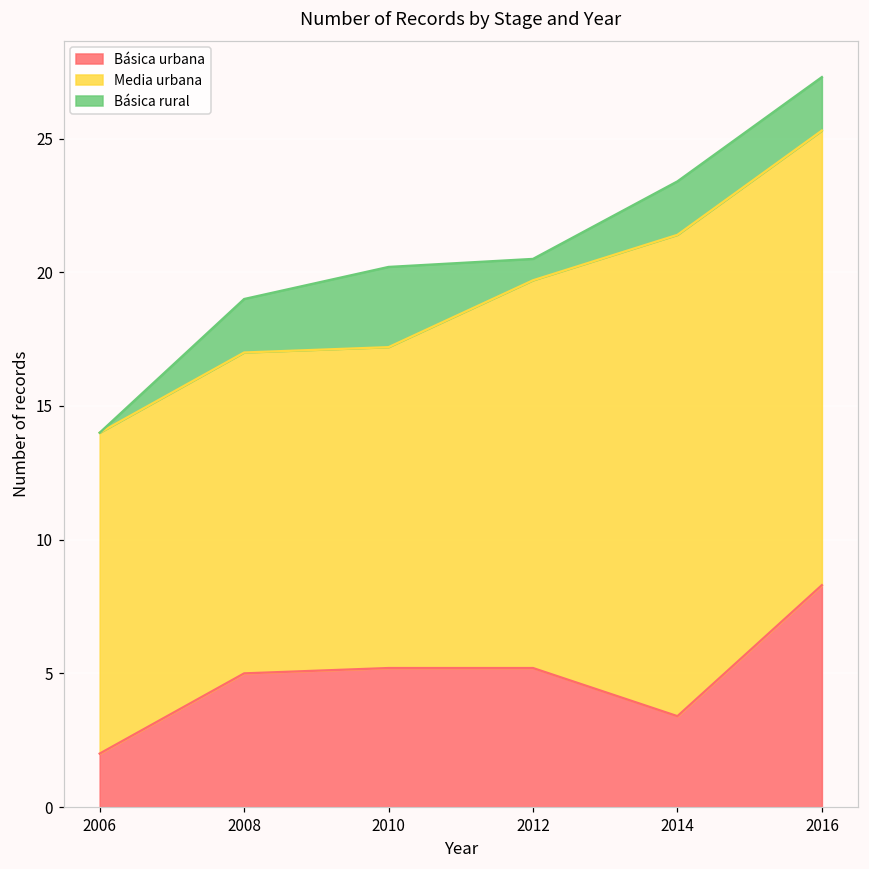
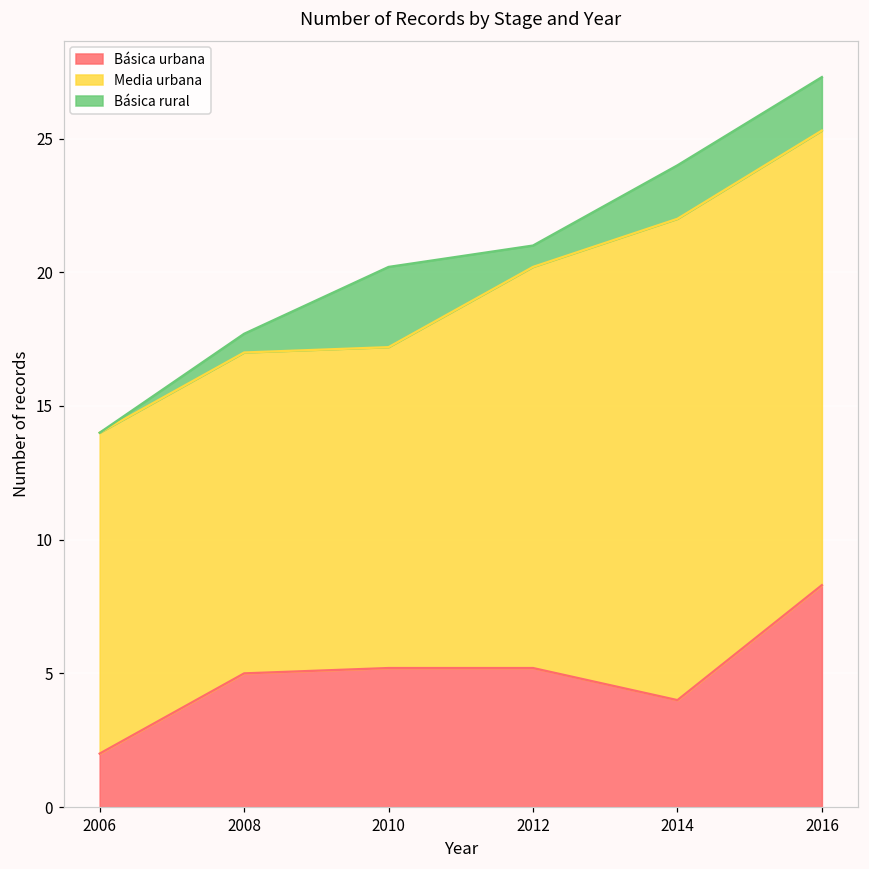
  {
    "Básica urbana": {
      "2006": 2.0,
      "2008": 5.0,
      "2010": 5.2,
      "2012": 5.2,
-     "2014": 3.4,
+     "2014": 4.0,
      "2016": 8.3
    },
    "Media urbana": {
      "2008": 12.0,
      "2010": 12.0,
-     "2012": 14.5,
+     "2012": 15.0,
      "2014": 18.0,
      "2016": 17.0
    },
    "Básica rural": {
-     "2008": 2.0,
+     "2008": 0.7,
      "2010": 3.0,
      "2012": 0.8,
      "2014": 2.0,
      "2016": 2.0
    }
  }
